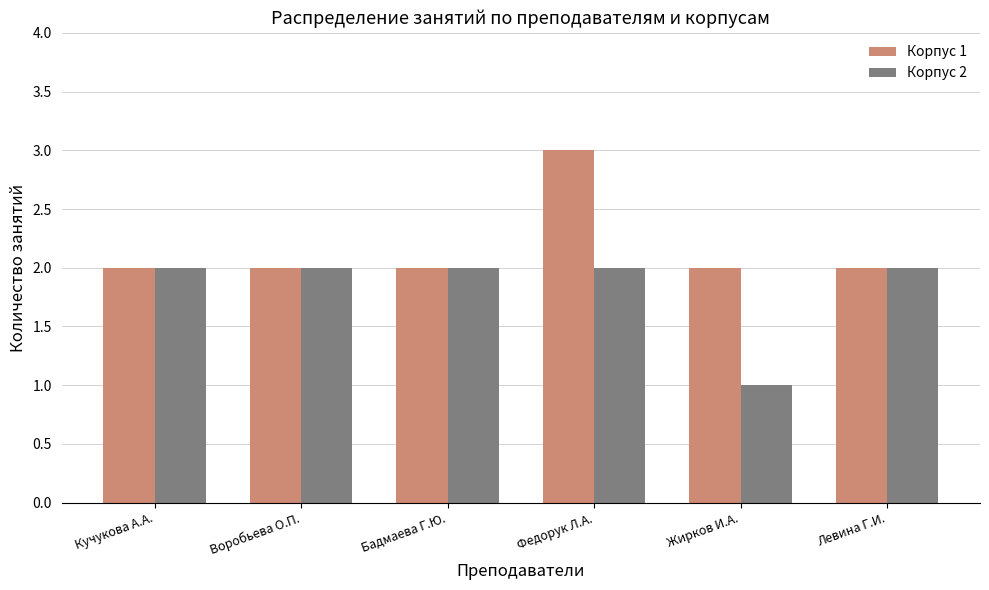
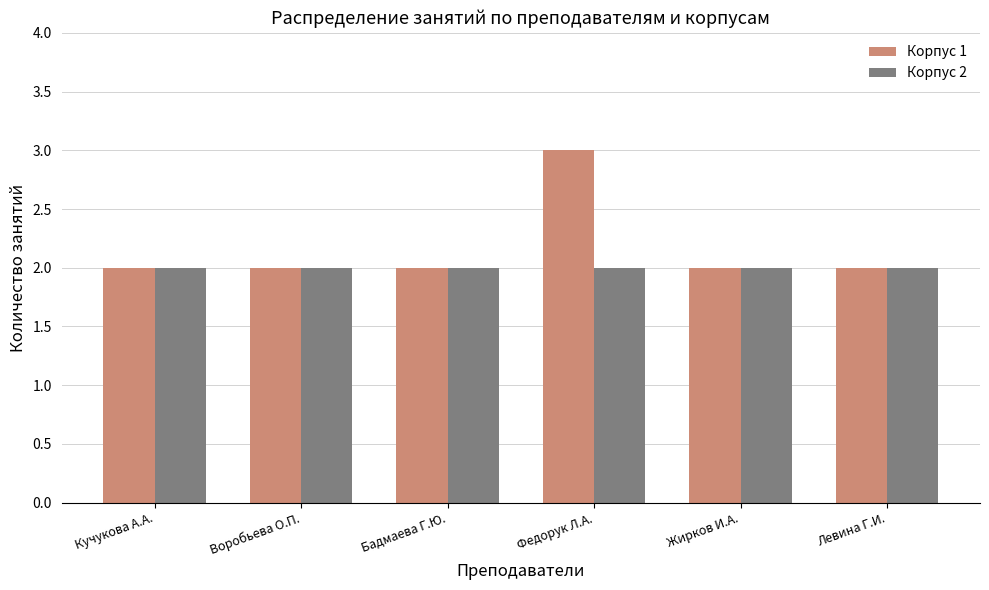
  {
    "Корпус 1": {
      "Кучукова А.А.": 2,
      "Воробьева О.П.": 2,
      "Бадмаева Г.Ю.": 2,
      "Федорук Л.А.": 3,
      "Жирков И.А.": 2,
      "Левина Г.И.": 2
    },
    "Корпус 2": {
      "Кучукова А.А.": 2,
      "Воробьева О.П.": 2,
      "Бадмаева Г.Ю.": 2,
      "Федорук Л.А.": 2,
-     "Жирков И.А.": 1,
+     "Жирков И.А.": 2,
      "Левина Г.И.": 2
    }
  }
